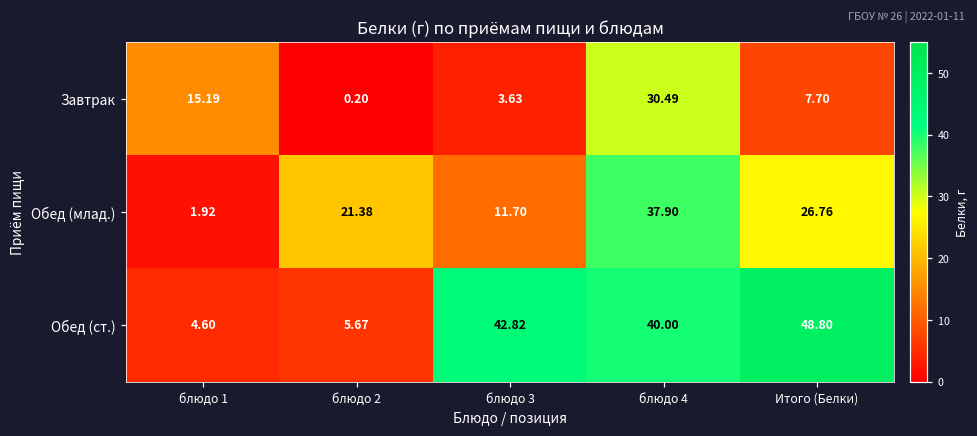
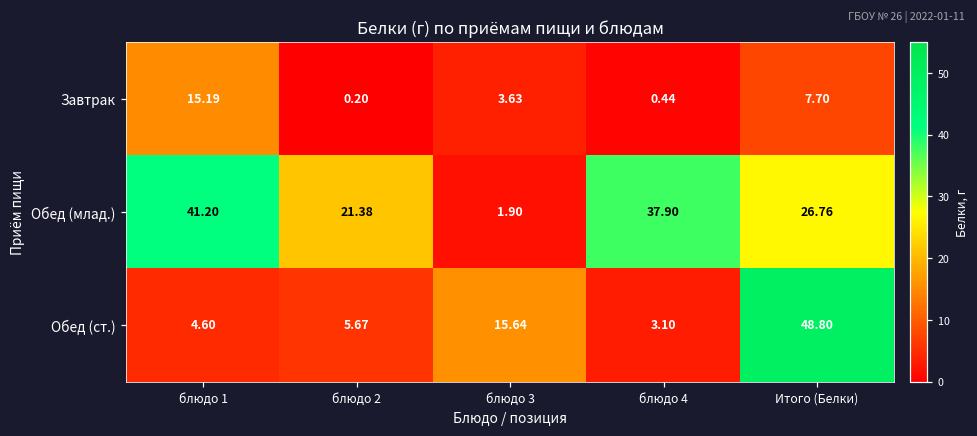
  {
    "Завтрак": {
      "блюдо 1": 15.19,
      "блюдо 2": 0.20,
      "блюдо 3": 3.63,
-     "блюдо 4": 30.49,
+     "блюдо 4": 0.44,
      "Итого (Белки)": 7.70
    },
    "Обед (млад.)": {
-     "блюдо 1": 1.92,
+     "блюдо 1": 41.20,
      "блюдо 2": 21.38,
-     "блюдо 3": 11.70,
+     "блюдо 3": 1.90,
      "блюдо 4": 37.90,
      "Итого (Белки)": 26.76
    },
    "Обед (ст.)": {
      "блюдо 1": 4.60,
      "блюдо 2": 5.67,
-     "блюдо 3": 42.82,
-     "блюдо 4": 40.00,
+     "блюдо 3": 15.64,
+     "блюдо 4": 3.10,
      "Итого (Белки)": 48.80
    }
  }
